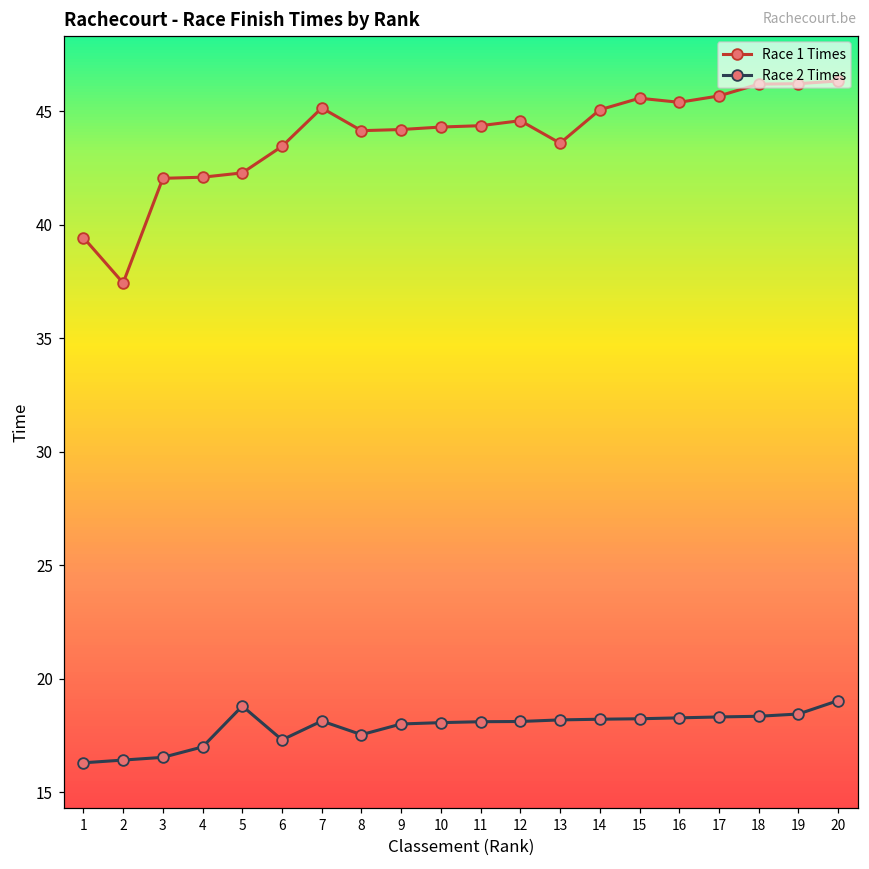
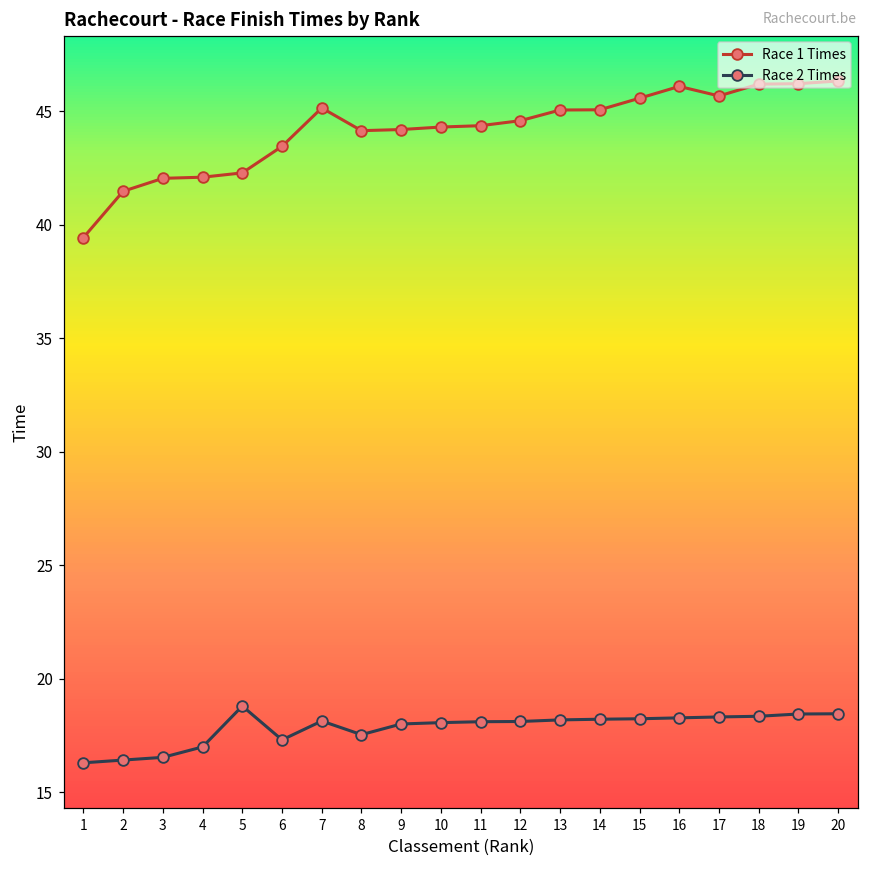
  {
    "Race 1 Times": {
      "1": 39.4,
-     "2": 37.4,
+     "2": 41.5,
      "3": 42.1,
      "4": 42.1,
      "5": 42.3,
      "6": 43.5,
      "7": 45.2,
      "8": 44.2,
      "9": 44.2,
      "10": 44.3,
      "11": 44.4,
      "12": 44.6,
-     "13": 43.6,
+     "13": 45.1,
      "14": 45.1,
      "15": 45.6,
-     "16": 45.4,
+     "16": 46.1,
      "17": 45.7
    },
    "Race 2 Times": {
      "1": 16.3,
      "2": 16.4,
      "3": 16.5,
      "4": 17.0,
      "5": 18.8,
      "6": 17.3,
      "7": 18.1,
      "8": 17.5,
      "9": 18.0,
      "10": 18.1,
      "11": 18.1,
      "12": 18.1,
      "13": 18.2,
      "14": 18.2,
      "15": 18.2,
      "16": 18.3,
      "17": 18.3,
      "18": 18.4,
      "19": 18.5,
-     "20": 19.0
+     "20": 18.5
    }
  }
